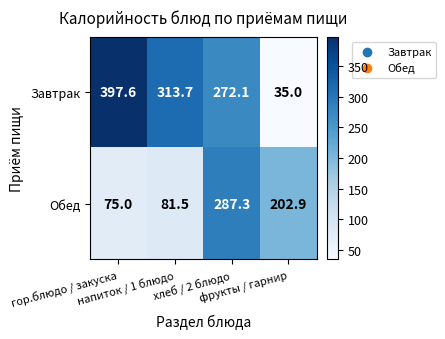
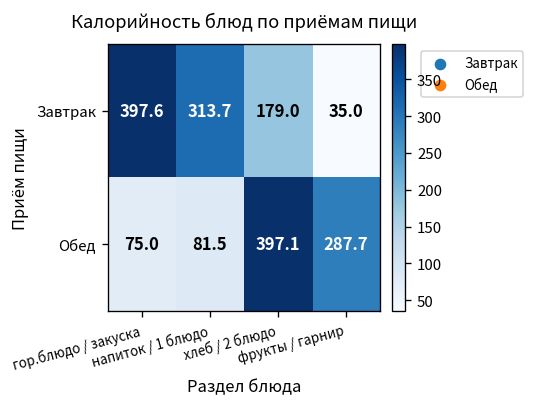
  {
    "Завтрак": {
      "гор.блюдо / закуска": 397.6,
      "напиток / 1 блюдо": 313.7,
-     "хлеб / 2 блюдо": 272.1,
+     "хлеб / 2 блюдо": 179.0,
      "фрукты / гарнир": 35.0
    },
    "Обед": {
      "гор.блюдо / закуска": 75.0,
      "напиток / 1 блюдо": 81.5,
-     "хлеб / 2 блюдо": 287.3,
-     "фрукты / гарнир": 202.9
+     "хлеб / 2 блюдо": 397.1,
+     "фрукты / гарнир": 287.7
    }
  }
